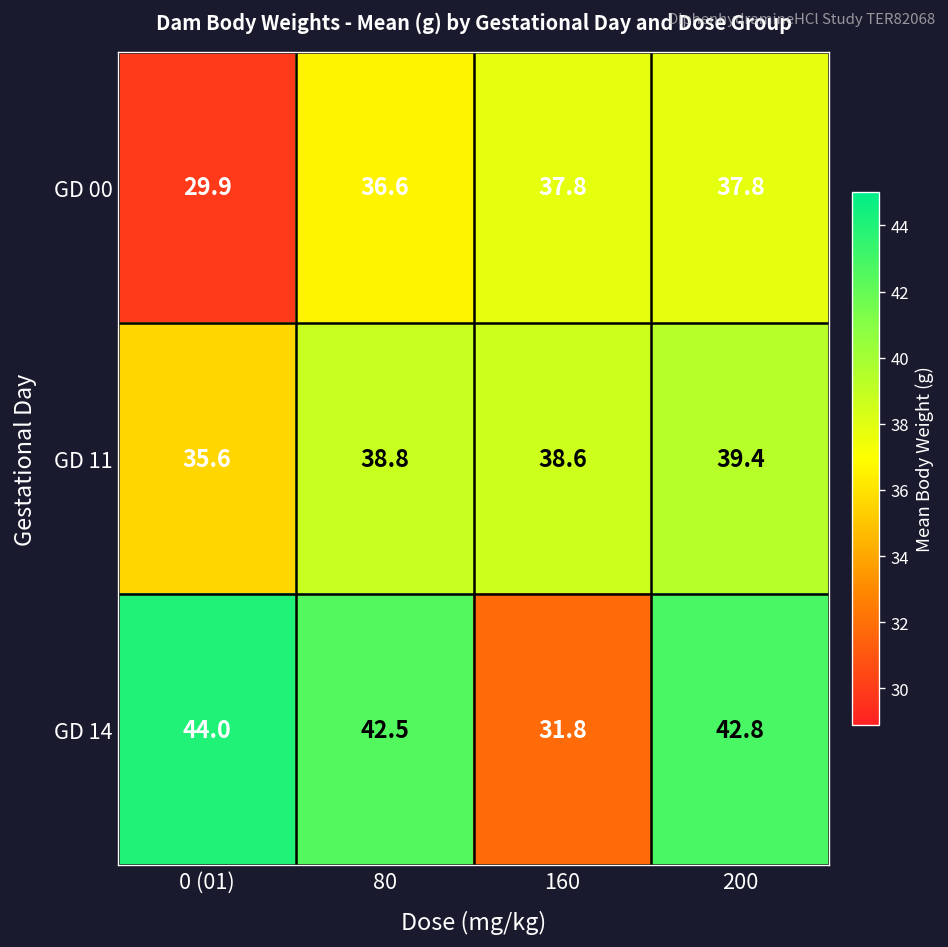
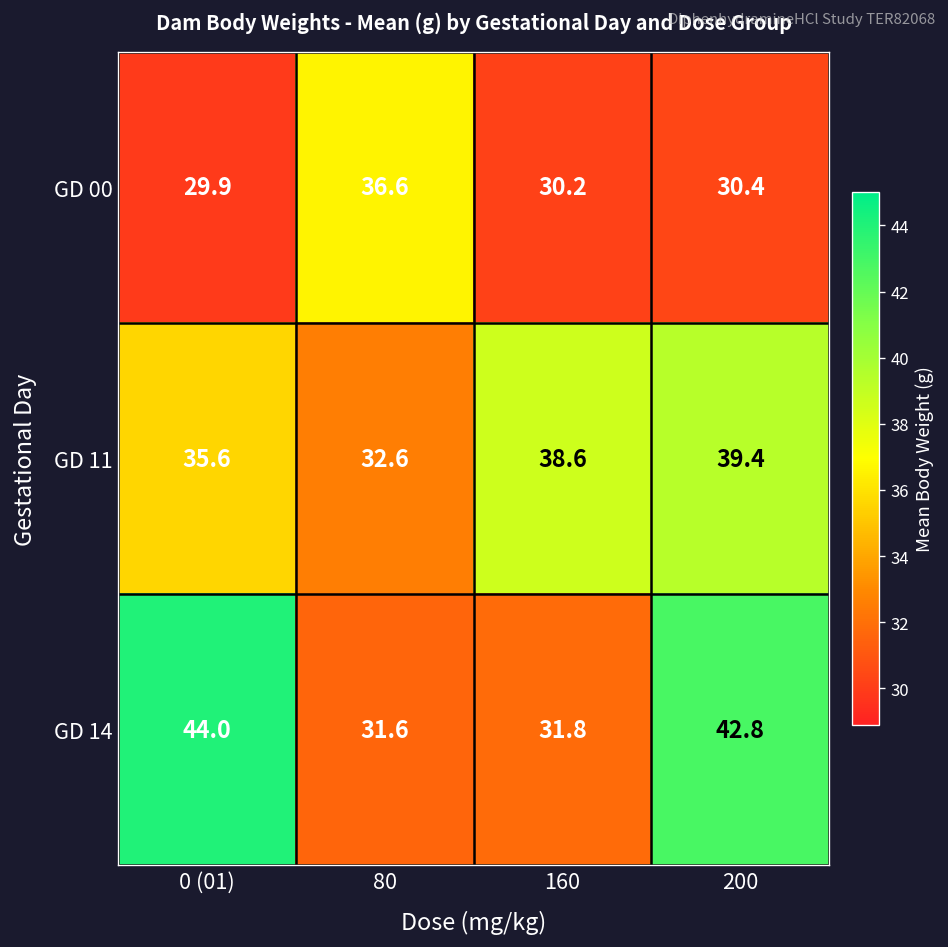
  {
    "GD 00": {
      "0 (01)": 29.9,
      "80": 36.6,
-     "160": 37.8,
-     "200": 37.8
+     "160": 30.2,
+     "200": 30.4
    },
    "GD 11": {
      "0 (01)": 35.6,
-     "80": 38.8,
+     "80": 32.6,
      "160": 38.6,
      "200": 39.4
    },
    "GD 14": {
      "0 (01)": 44.0,
-     "80": 42.5,
+     "80": 31.6,
      "160": 31.8,
      "200": 42.8
    }
  }
